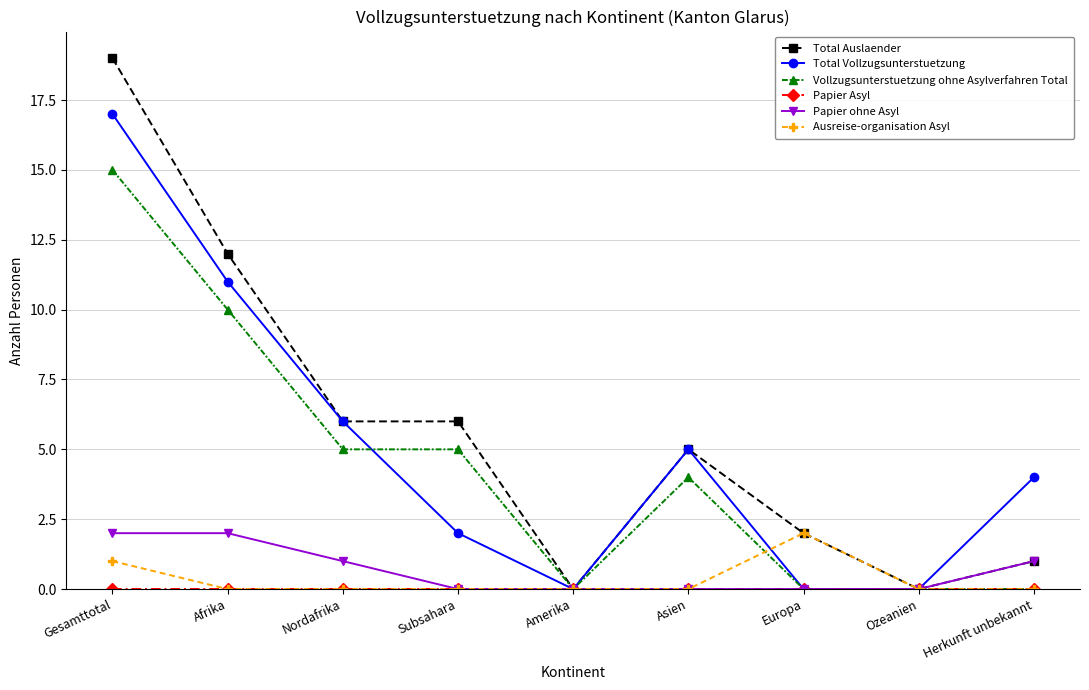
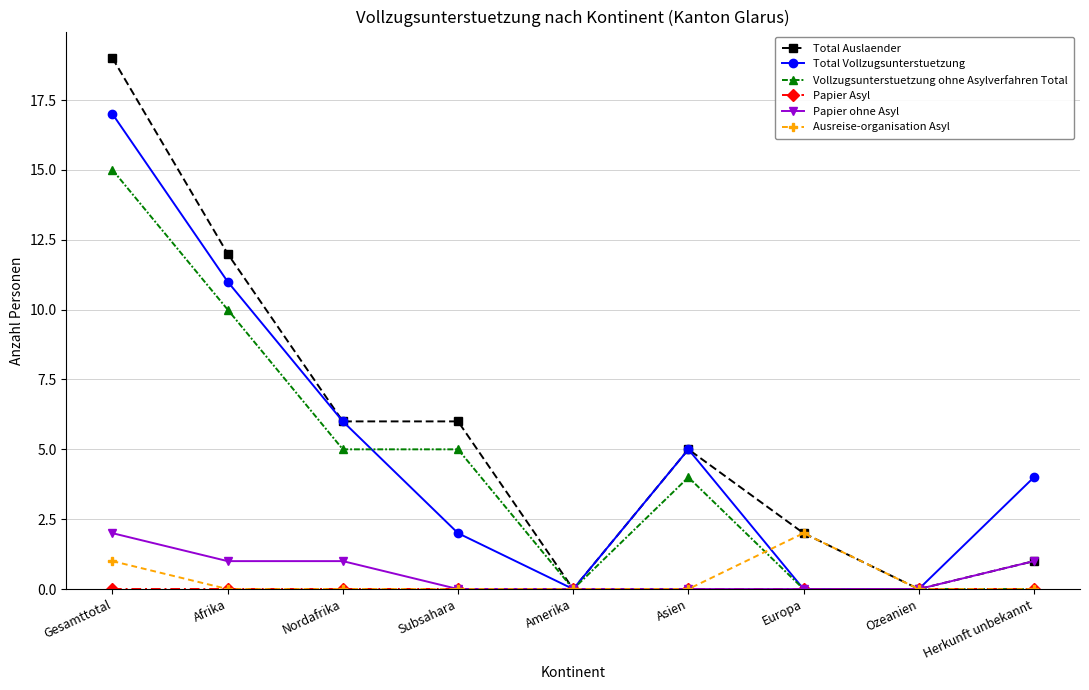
  {
    "Total Auslaender": {
      "Gesamttotal": 19,
      "Afrika": 12,
      "Subsahara": 6
    },
    "Total Vollzugsunterstuetzung": {
      "Gesamttotal": 17,
      "Afrika": 11,
      "Subsahara": 2,
      "Herkunft unbekannt": 4
    },
    "Vollzugsunterstuetzung ohne Asylverfahren Total": {
      "Gesamttotal": 15,
      "Afrika": 10,
      "Nordafrika": 5,
      "Subsahara": 5,
      "Asien": 4
    },
    "Papier Asyl": {
      "Gesamttotal": 0
    },
    "Papier ohne Asyl": {
      "Gesamttotal": 2,
-     "Afrika": 2,
+     "Afrika": 1,
      "Nordafrika": 1
    },
    "Ausreise-organisation Asyl": {
      "Gesamttotal": 1
    }
  }
